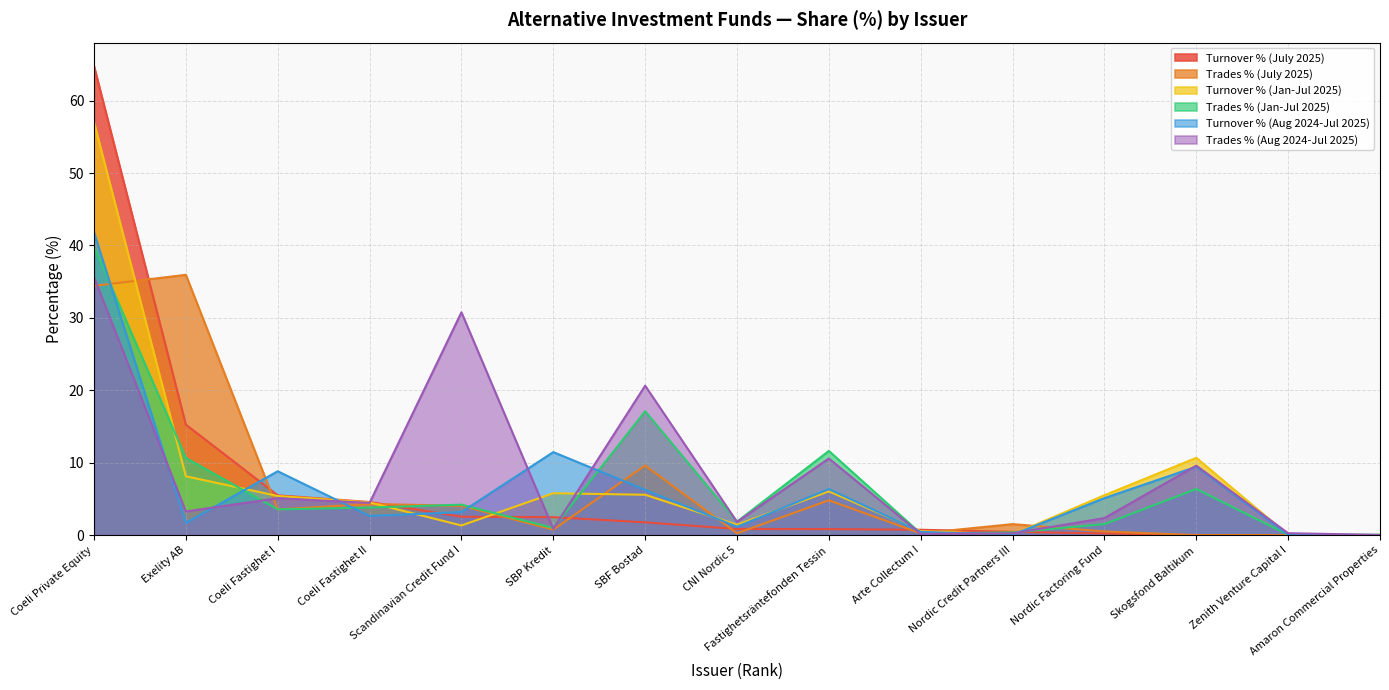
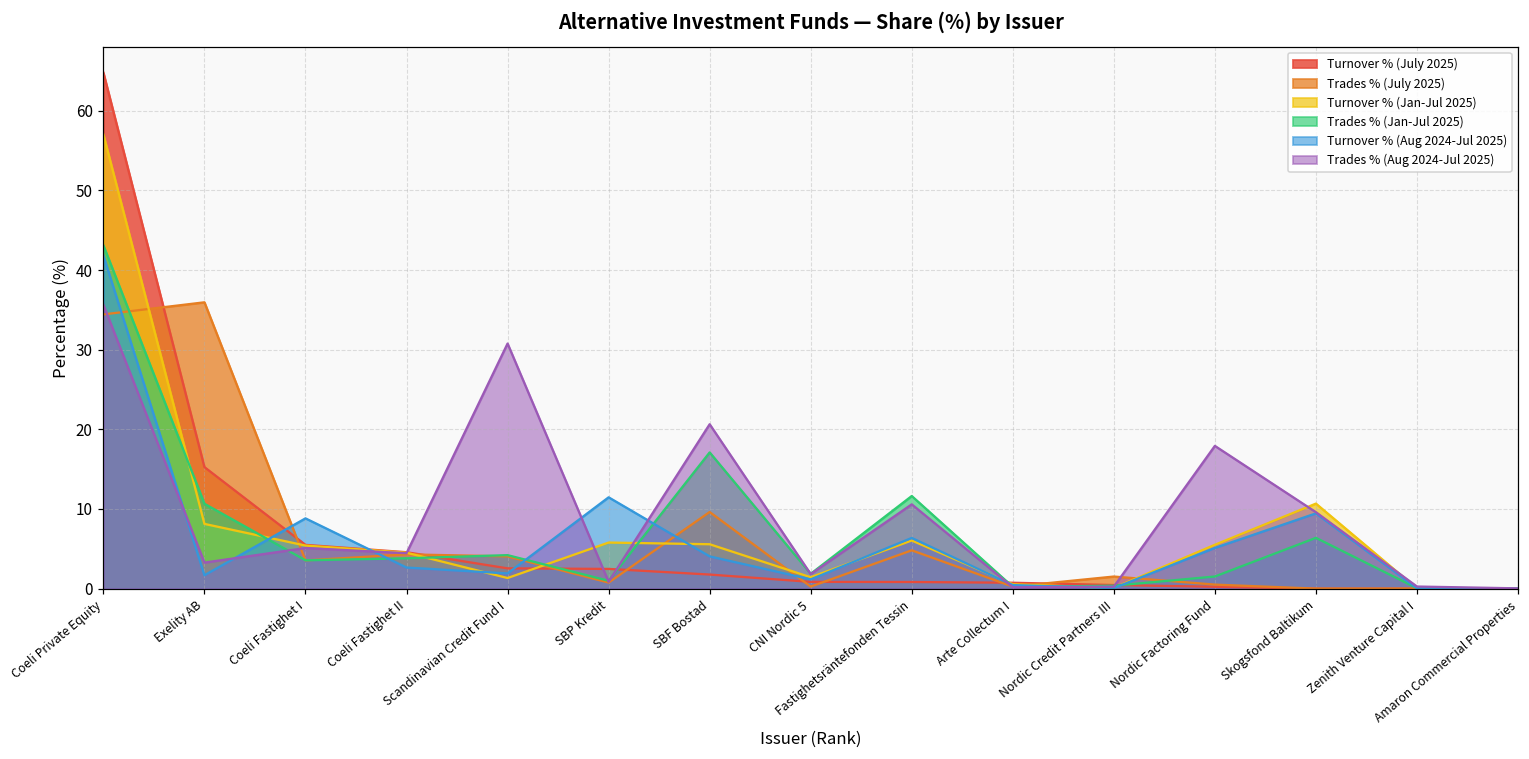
  {
    "Turnover % (Jan-Jul 2025)": {
      "Coeli Private Equity": 57,
      "Exelity AB": 8,
      "Scandinavian Credit Fund I": 1,
      "SBP Kredit": 6,
      "SBF Bostad": 6,
      "Nordic Factoring Fund": 6,
      "Skogsfond Baltikum": 11
    },
    "Trades % (Jan-Jul 2025)": {
-     "Coeli Private Equity": 40,
+     "Coeli Private Equity": 43,
      "Exelity AB": 11,
      "Coeli Fastighet II": 4,
      "SBF Bostad": 17,
      "Fastighetsräntefonden Tessin": 12,
      "Nordic Factoring Fund": 2,
      "Skogsfond Baltikum": 6
    },
    "Turnover % (Aug 2024-Jul 2025)": {
      "Coeli Private Equity": 42,
      "Exelity AB": 2,
      "Coeli Fastighet I": 9,
      "Coeli Fastighet II": 3,
-     "Scandinavian Credit Fund I": 3,
+     "Scandinavian Credit Fund I": 2,
      "SBP Kredit": 11,
-     "SBF Bostad": 6,
+     "SBF Bostad": 4,
      "Nordic Factoring Fund": 5
    },
    "Trades % (Aug 2024-Jul 2025)": {
      "Coeli Private Equity": 36,
      "Exelity AB": 3,
      "Scandinavian Credit Fund I": 31,
      "SBF Bostad": 21,
      "Fastighetsräntefonden Tessin": 11,
-     "Nordic Factoring Fund": 2
+     "Nordic Factoring Fund": 18
    }
  }
